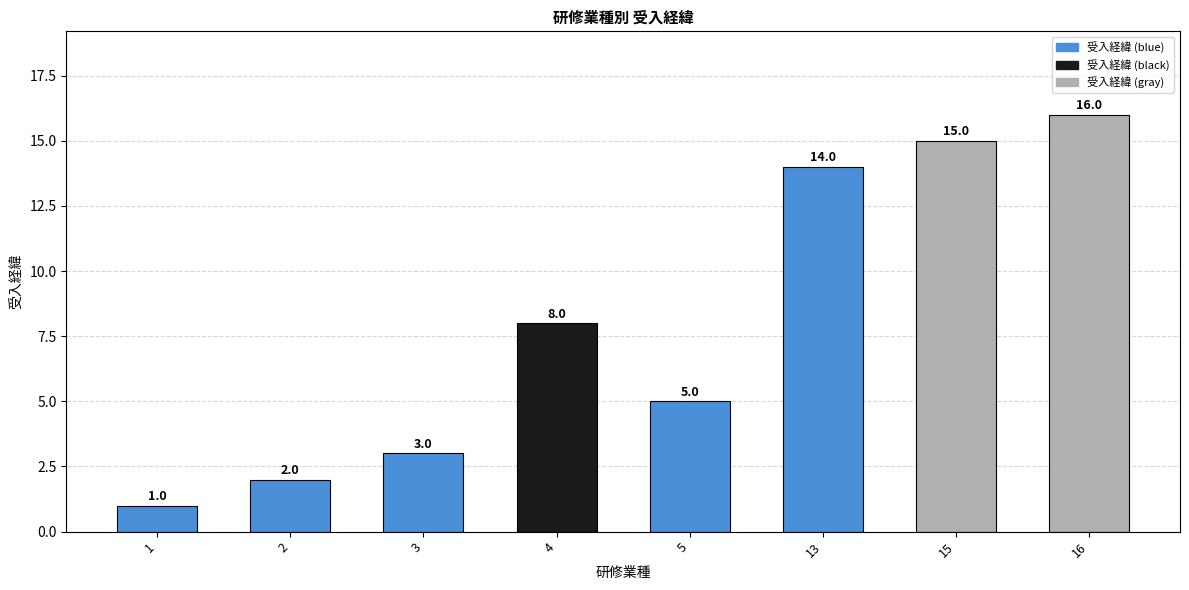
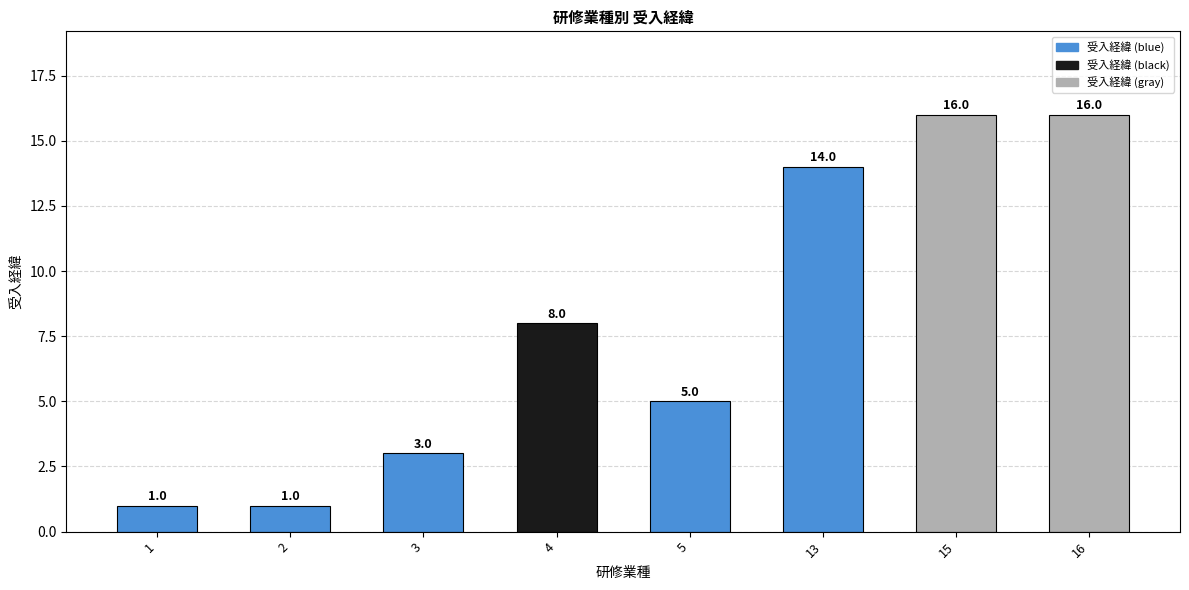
  {
    "1": 1.0,
-   "2": 2.0,
+   "2": 1.0,
    "3": 3.0,
    "4": 8.0,
    "5": 5.0,
    "13": 14.0,
-   "15": 15.0,
+   "15": 16.0,
    "16": 16.0
  }
